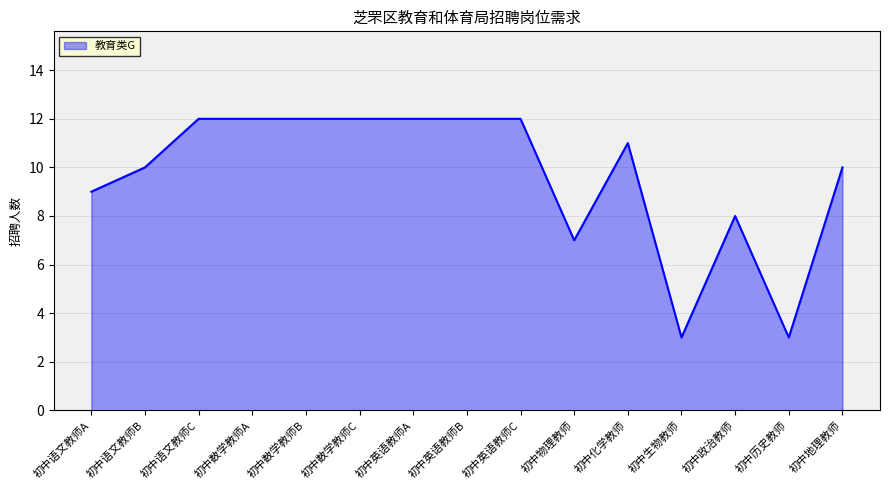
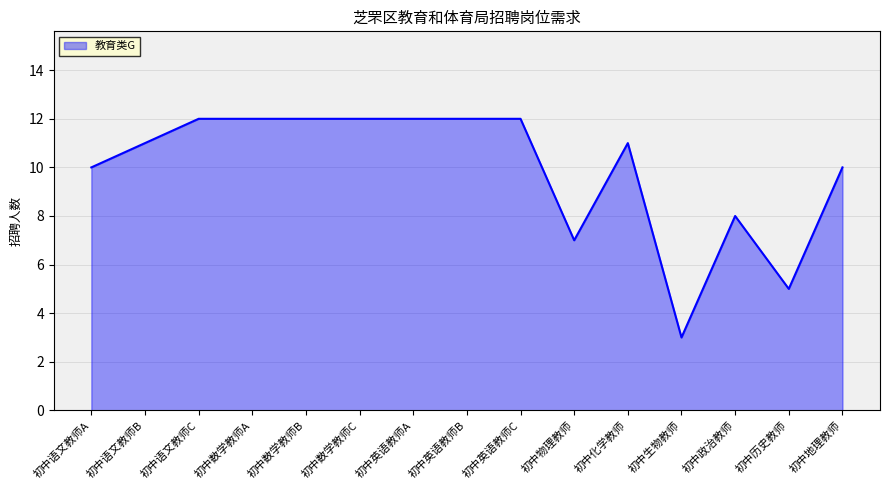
  {
-   "初中语文教师A": 9,
-   "初中语文教师B": 10,
+   "初中语文教师A": 10,
+   "初中语文教师B": 11,
    "初中语文教师C": 12,
    "初中数学教师A": 12,
    "初中数学教师B": 12,
    "初中数学教师C": 12,
    "初中英语教师A": 12,
    "初中英语教师B": 12,
    "初中英语教师C": 12,
    "初中物理教师": 7,
    "初中化学教师": 11,
    "初中生物教师": 3,
    "初中政治教师": 8,
-   "初中历史教师": 3,
+   "初中历史教师": 5,
    "初中地理教师": 10
  }
